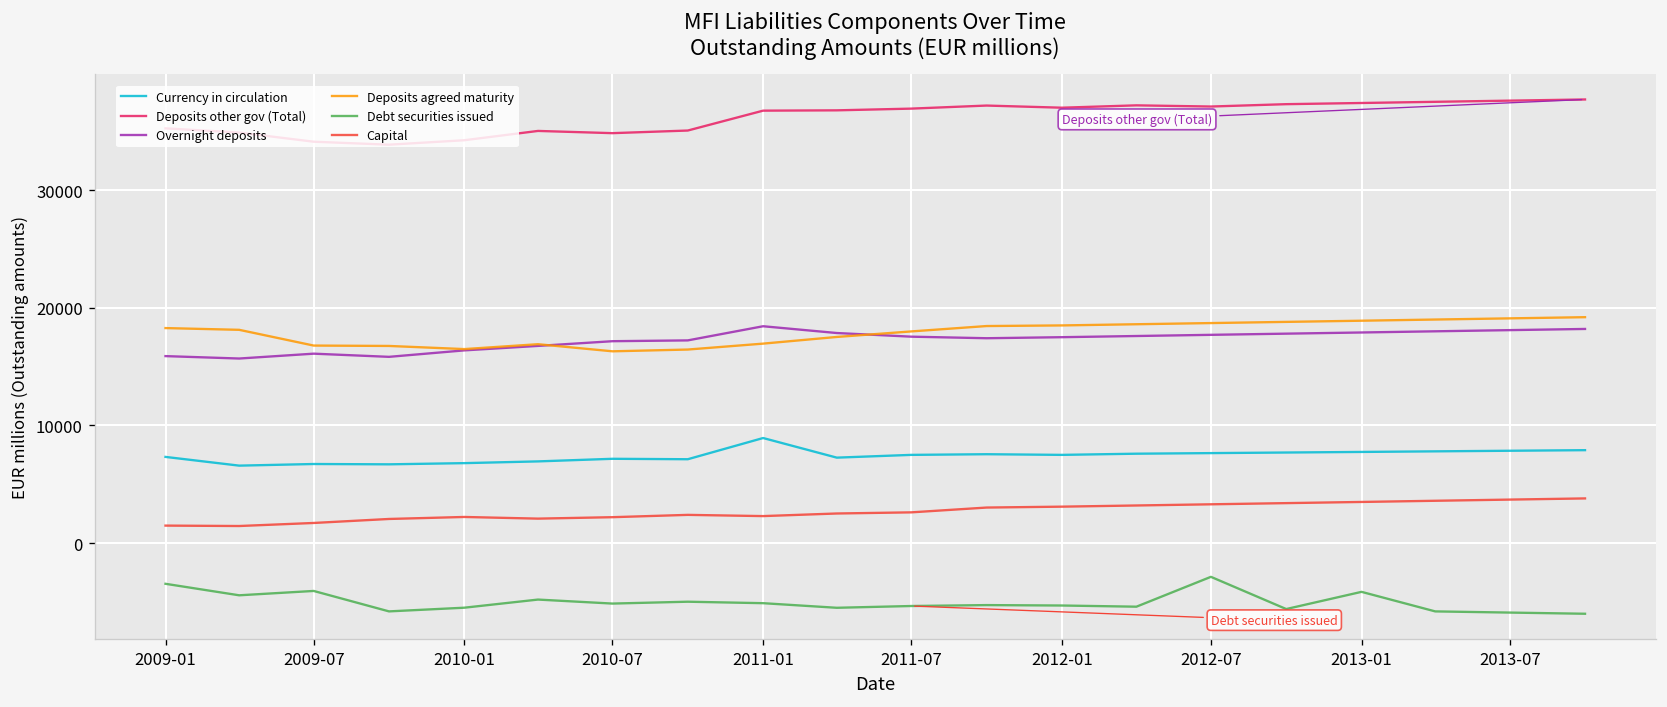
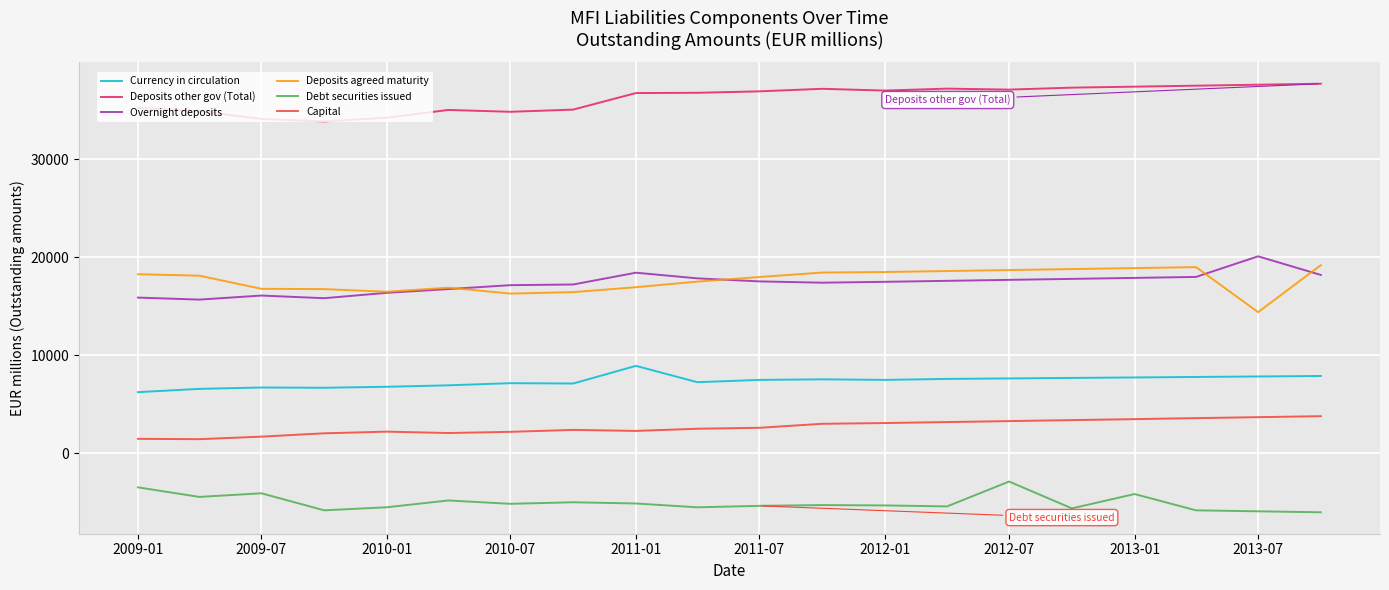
  {
    "Currency in circulation": {
-     "2009-01": 7000,
+     "2009-01": 6000,
      "2009-07": 7000,
      "2010-01": 7000,
      "2010-07": 7000,
      "2011-01": 9000,
      "2011-07": 8000,
      "2012-01": 8000,
      "2012-07": 8000,
      "2013-01": 8000,
      "2013-07": 8000
    },
    "Overnight deposits": {
      "2009-01": 16000,
      "2009-07": 16000,
      "2010-07": 17000,
      "2011-01": 18000,
      "2011-07": 18000,
      "2012-01": 18000,
      "2012-07": 18000,
      "2013-01": 18000,
-     "2013-07": 18000
+     "2013-07": 20000
    },
    "Deposits agreed maturity": {
      "2009-01": 18000,
      "2009-07": 17000,
      "2010-07": 16000,
      "2011-01": 17000,
      "2011-07": 18000,
      "2012-01": 19000,
      "2012-07": 19000,
      "2013-01": 19000,
-     "2013-07": 19000
+     "2013-07": 14000
    },
    "Debt securities issued": {
      "2009-01": -3000,
      "2009-07": -4000,
      "2010-01": -5000,
      "2010-07": -5000,
      "2011-01": -5000,
      "2011-07": -5000,
      "2012-01": -5000,
      "2012-07": -3000,
      "2013-01": -4000,
      "2013-07": -6000
    }
  }
